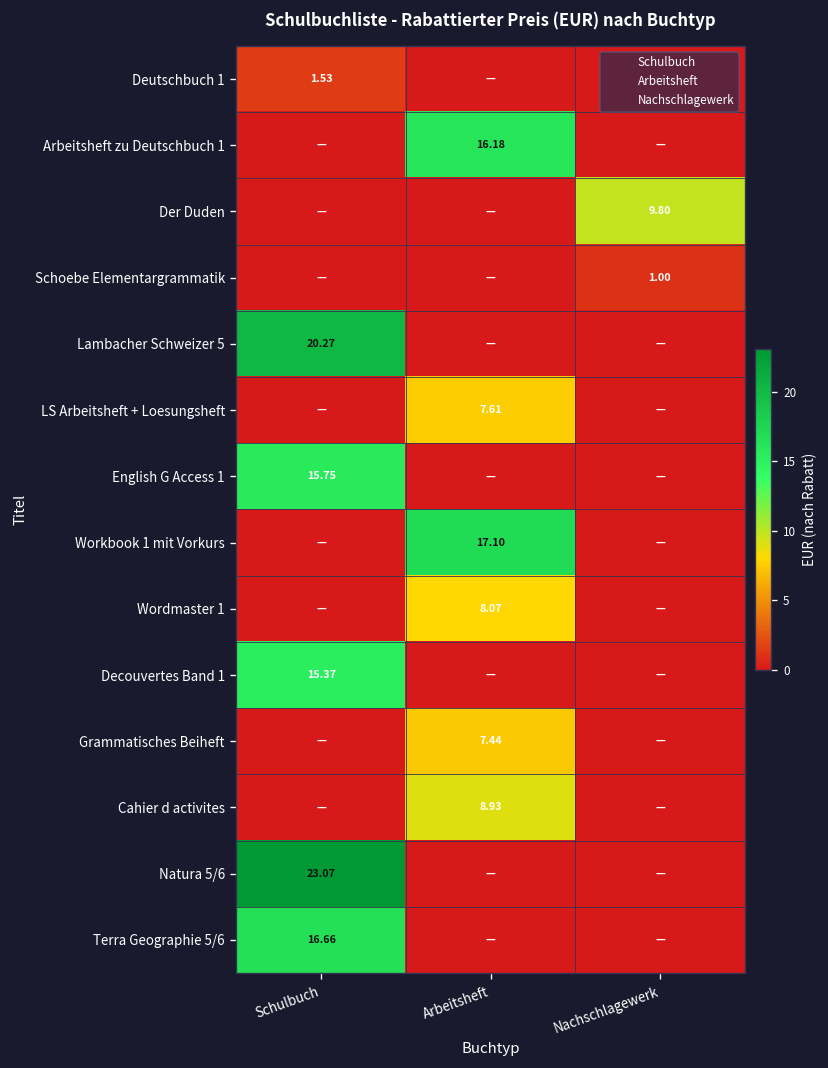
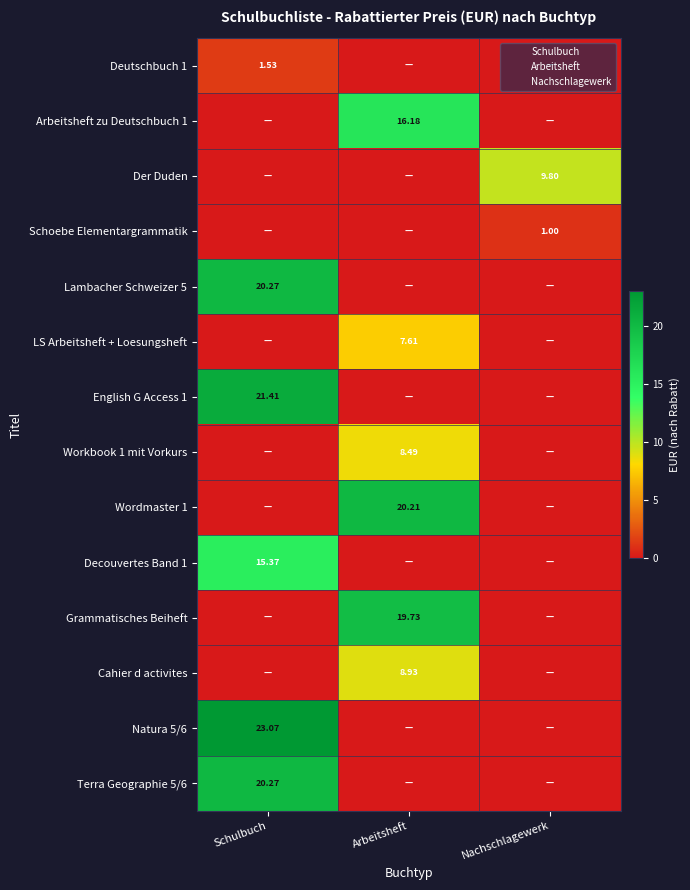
  {
    "Deutschbuch 1": {
      "Schulbuch": 1.53
    },
    "Arbeitsheft zu Deutschbuch 1": {
      "Arbeitsheft": 16.18
    },
    "Der Duden": {
      "Nachschlagewerk": 9.80
    },
    "Schoebe Elementargrammatik": {
      "Nachschlagewerk": 1.00
    },
    "Lambacher Schweizer 5": {
      "Schulbuch": 20.27
    },
    "LS Arbeitsheft + Loesungsheft": {
      "Arbeitsheft": 7.61
    },
    "English G Access 1": {
-     "Schulbuch": 15.75
+     "Schulbuch": 21.41
    },
    "Workbook 1 mit Vorkurs": {
-     "Arbeitsheft": 17.10
+     "Arbeitsheft": 8.49
    },
    "Wordmaster 1": {
-     "Arbeitsheft": 8.07
+     "Arbeitsheft": 20.21
    },
    "Decouvertes Band 1": {
      "Schulbuch": 15.37
    },
    "Grammatisches Beiheft": {
-     "Arbeitsheft": 7.44
+     "Arbeitsheft": 19.73
    },
    "Cahier d activites": {
      "Arbeitsheft": 8.93
    },
    "Natura 5/6": {
      "Schulbuch": 23.07
    },
    "Terra Geographie 5/6": {
-     "Schulbuch": 16.66
+     "Schulbuch": 20.27
    }
  }
